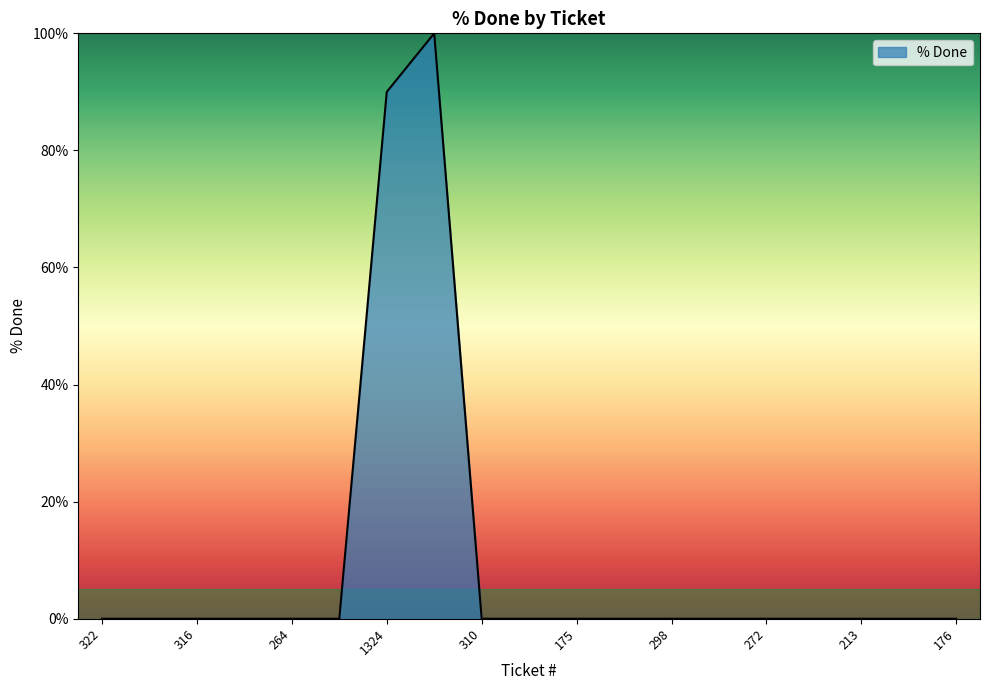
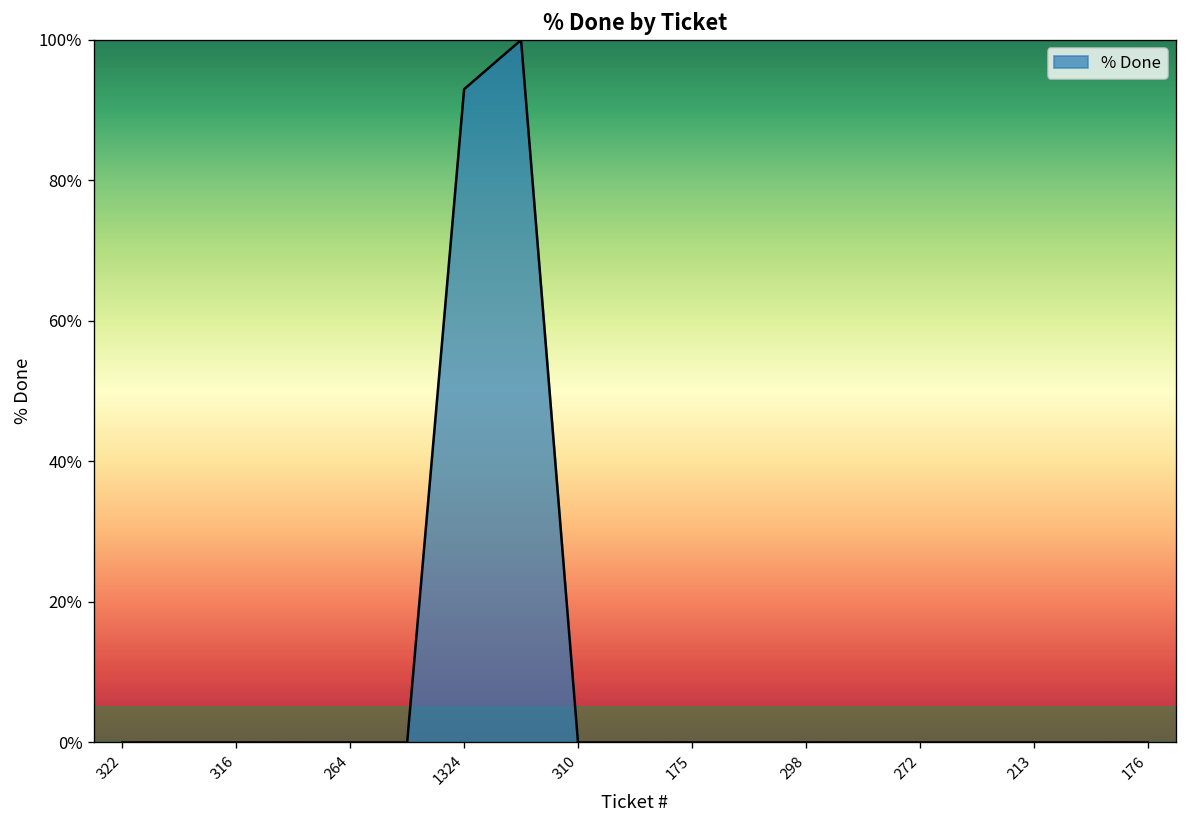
  {
-   "1324": "90%"
+   "1324": "93%"
  }
